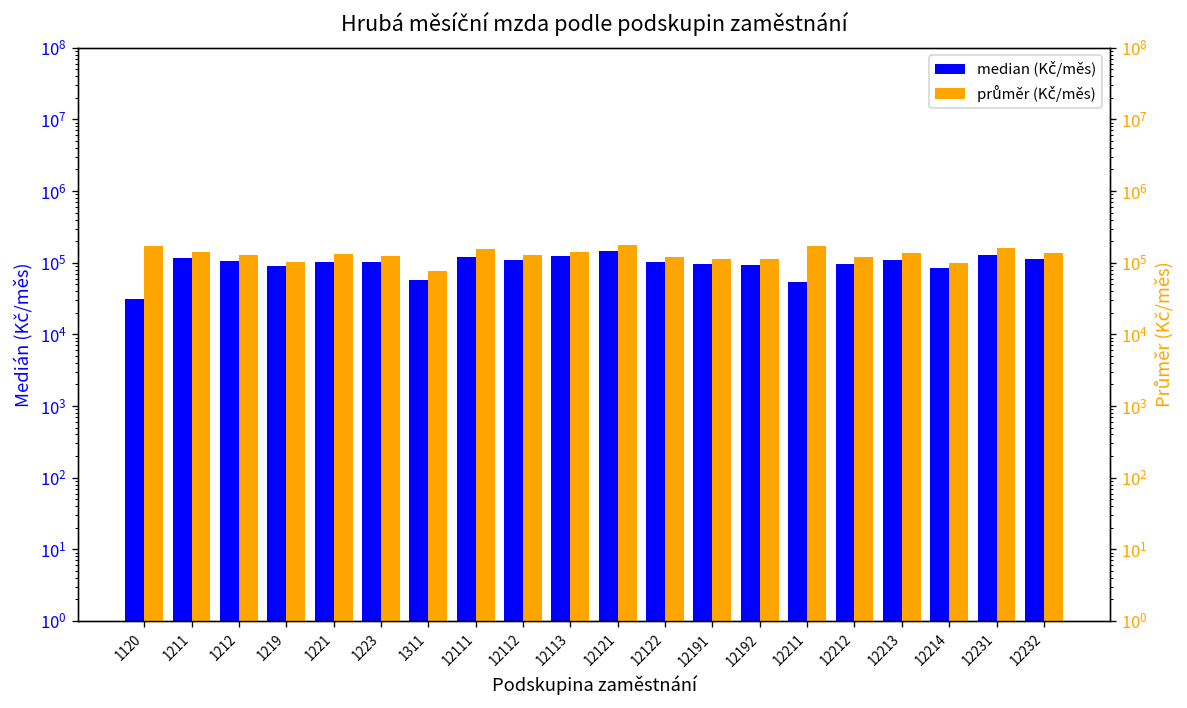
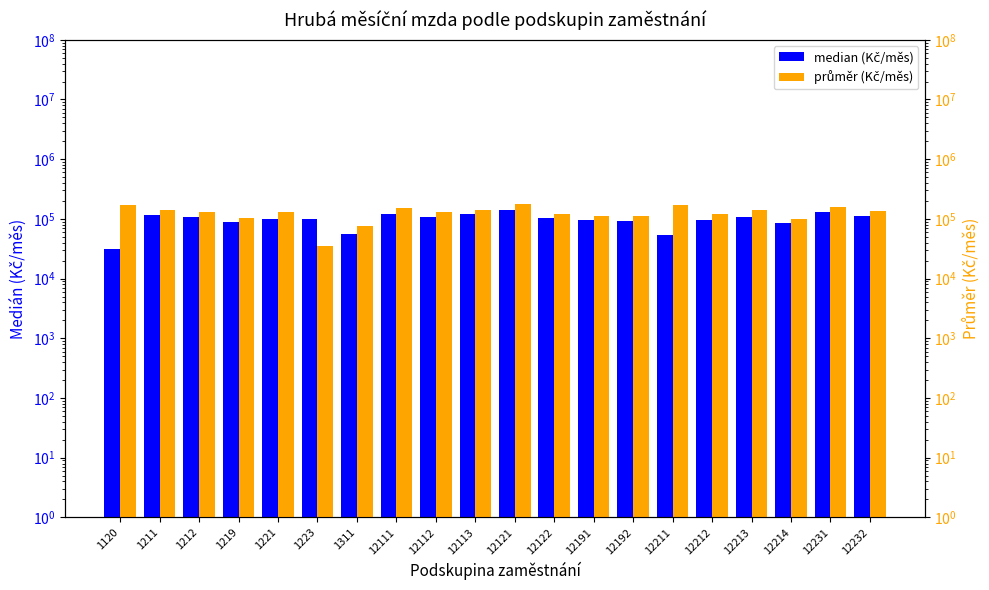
  {
    "median (Kč/měs)": {
      "1120": 30000,
      "1211": 110000,
      "1212": 110000,
      "1219": 90000,
      "1221": 100000,
      "1223": 100000,
      "1311": 60000,
      "12111": 120000,
      "12112": 110000,
      "12113": 120000,
      "12121": 140000,
      "12122": 100000,
      "12191": 100000,
      "12192": 90000,
      "12211": 50000,
      "12212": 100000,
      "12213": 110000,
      "12214": 80000,
      "12231": 130000,
      "12232": 110000
    },
    "průměr (Kč/měs)": {
      "1120": 170000,
      "1211": 140000,
      "1212": 130000,
      "1219": 100000,
      "1221": 130000,
-     "1223": 120000,
+     "1223": 40000,
      "1311": 80000,
      "12111": 150000,
      "12112": 130000,
      "12113": 140000,
      "12121": 170000,
      "12122": 120000,
      "12191": 110000,
      "12192": 110000,
      "12211": 170000,
      "12212": 120000,
      "12213": 140000,
      "12214": 100000,
      "12231": 160000,
      "12232": 130000
    }
  }
